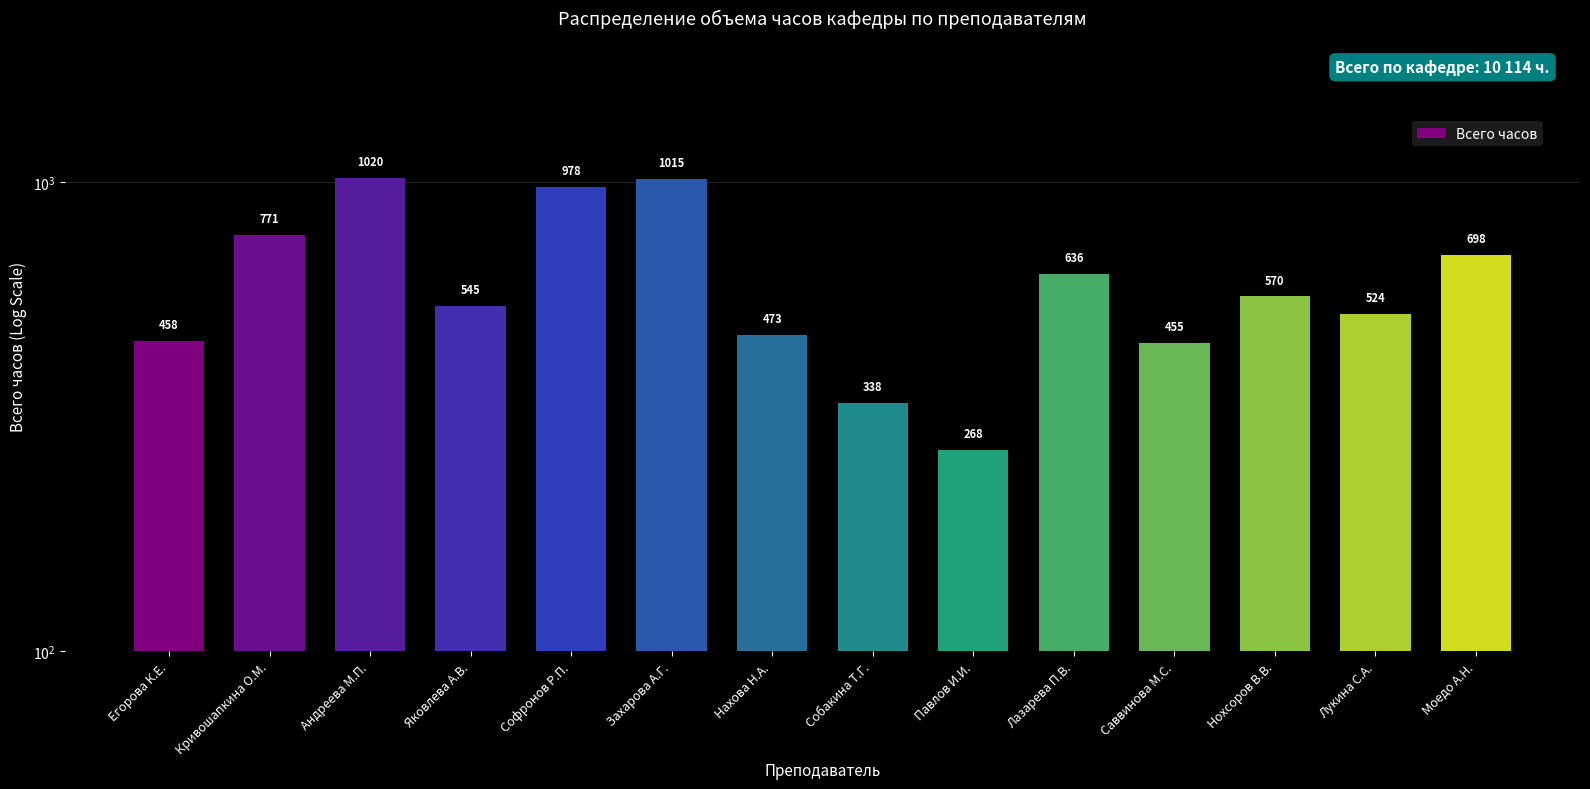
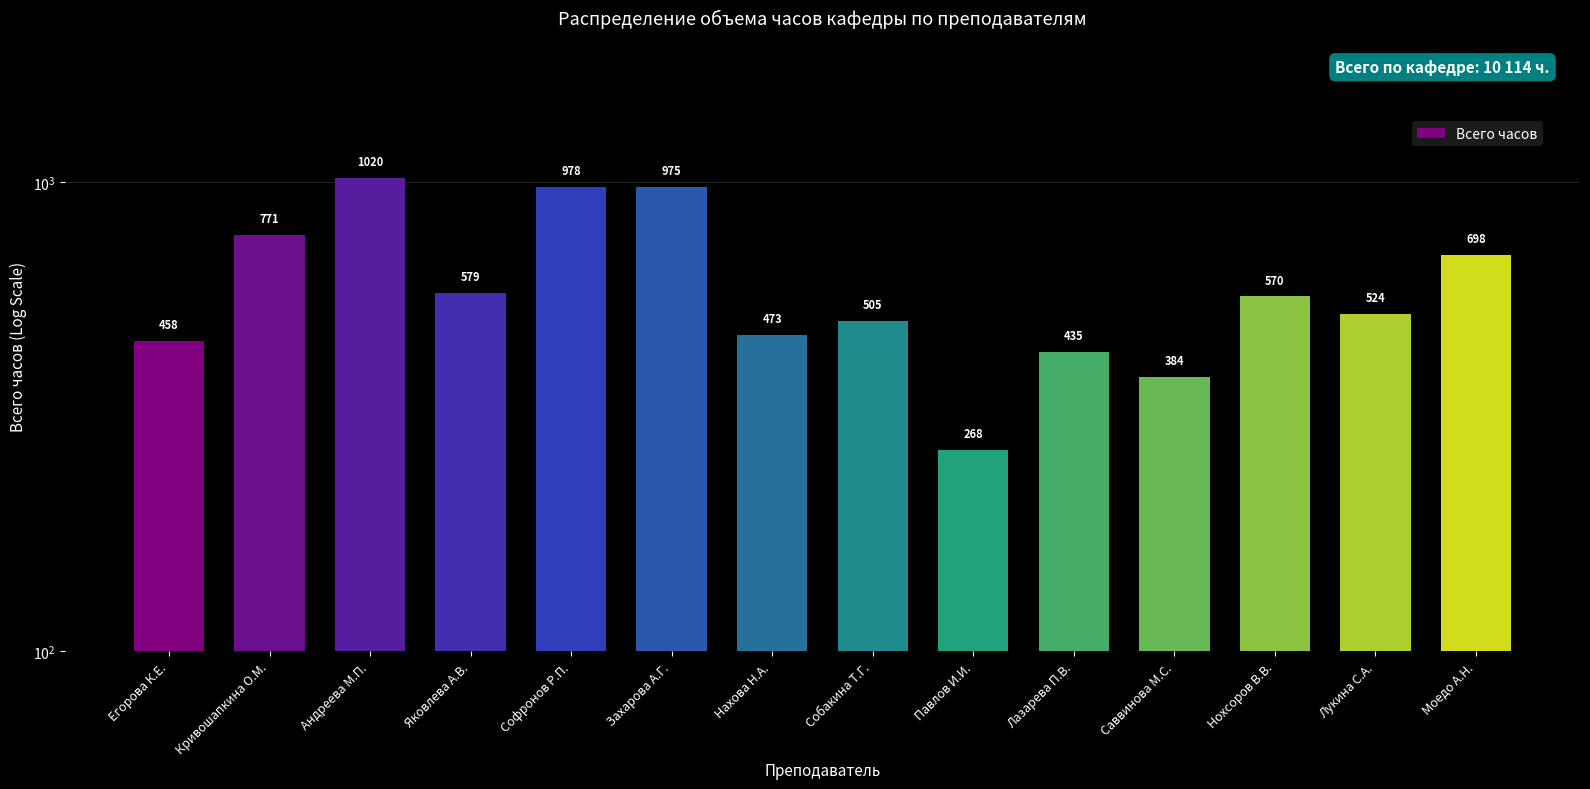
  {
    "Егорова К.Е.": 458,
    "Кривошапкина О.М.": 771,
    "Андреева М.П.": 1020,
-   "Яковлева А.В.": 545,
+   "Яковлева А.В.": 579,
    "Софронов Р.П.": 978,
-   "Захарова А.Г.": 1015,
+   "Захарова А.Г.": 975,
    "Нахова Н.А.": 473,
-   "Собакина Т.Г.": 338,
+   "Собакина Т.Г.": 505,
    "Павлов И.И.": 268,
-   "Лазарева П.В.": 636,
-   "Саввинова М.С.": 455,
+   "Лазарева П.В.": 435,
+   "Саввинова М.С.": 384,
    "Нохсоров В.В.": 570,
    "Лукина С.А.": 524,
    "Моедо А.Н.": 698
  }
